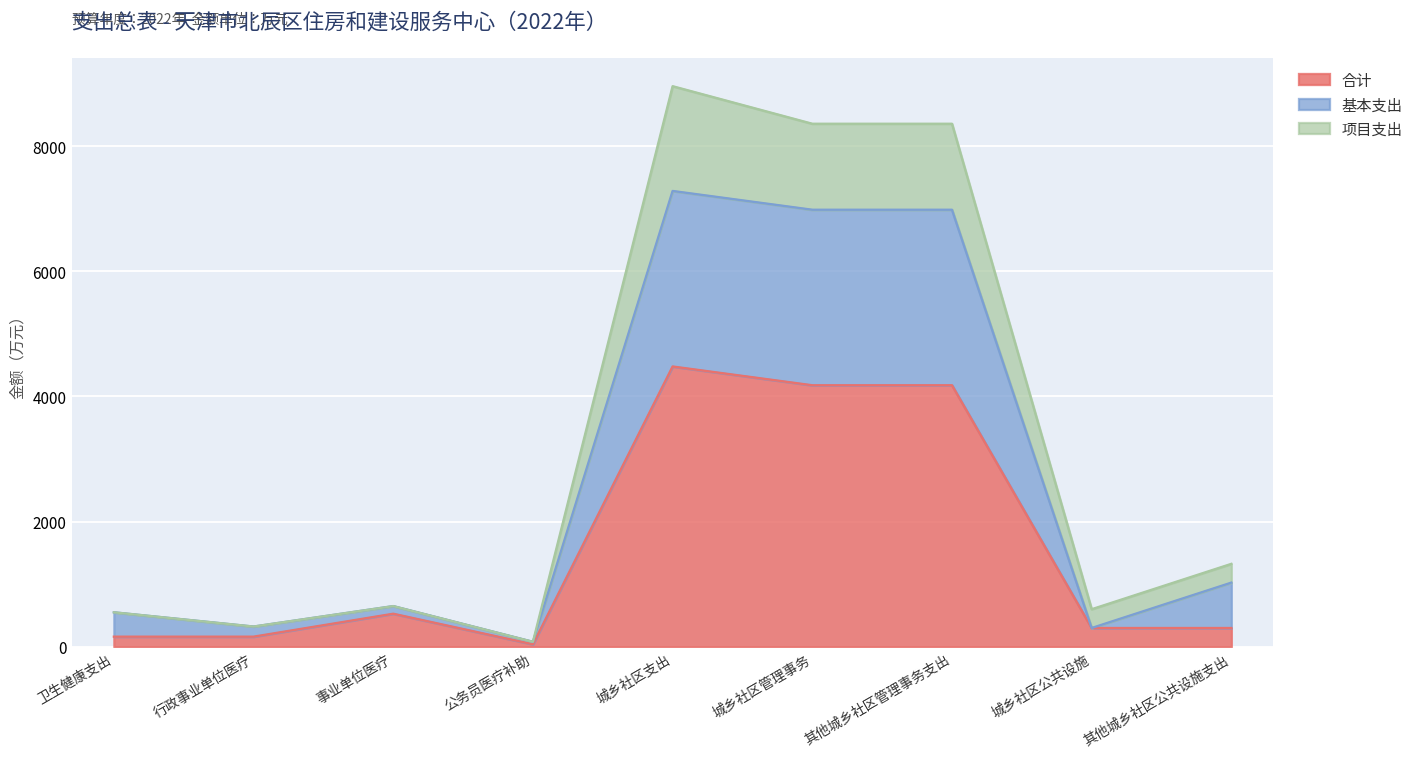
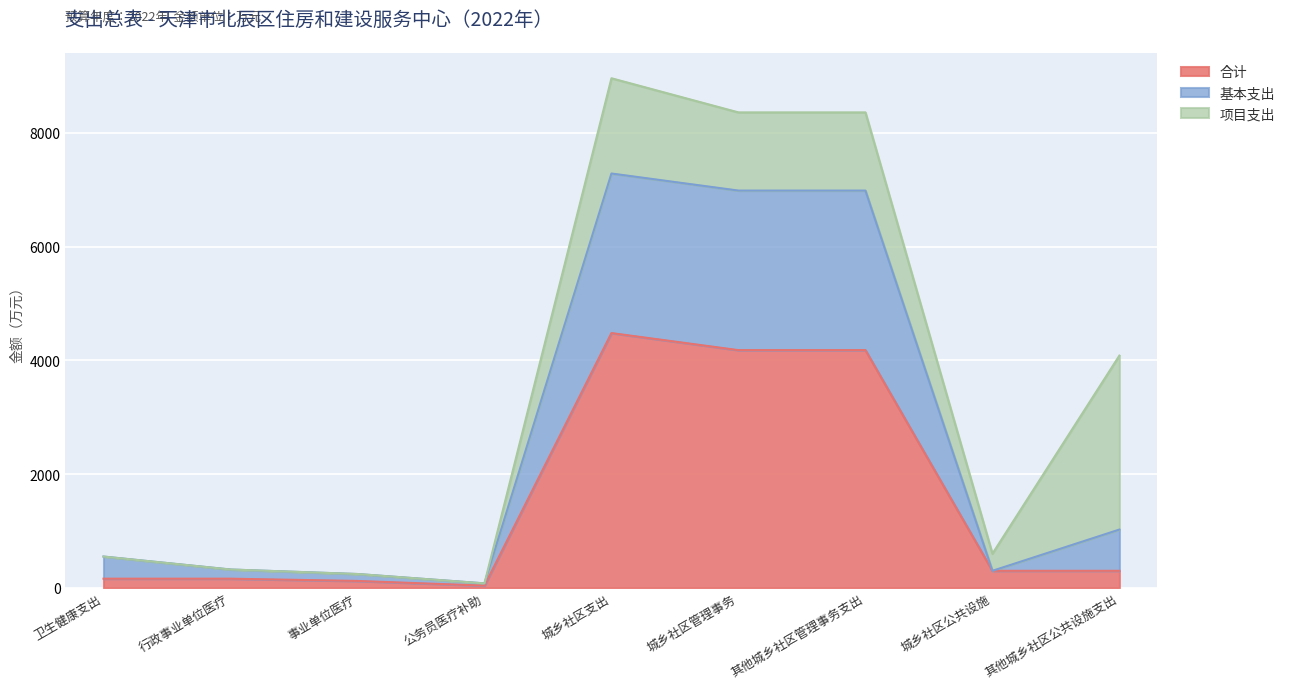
  {
    "合计": {
      "卫生健康支出": 200,
      "行政事业单位医疗": 200,
-     "事业单位医疗": 500,
+     "事业单位医疗": 100,
      "城乡社区支出": 4500,
      "城乡社区管理事务": 4200,
      "其他城乡社区管理事务支出": 4200,
      "其他城乡社区公共设施支出": 300
    },
    "基本支出": {
      "城乡社区支出": 2800,
      "城乡社区管理事务": 2800,
      "其他城乡社区管理事务支出": 2800,
      "其他城乡社区公共设施支出": 700
    },
    "项目支出": {
      "城乡社区支出": 1700,
      "城乡社区管理事务": 1400,
      "其他城乡社区管理事务支出": 1400,
      "城乡社区公共设施": 300,
-     "其他城乡社区公共设施支出": 300
+     "其他城乡社区公共设施支出": 3100
    }
  }
